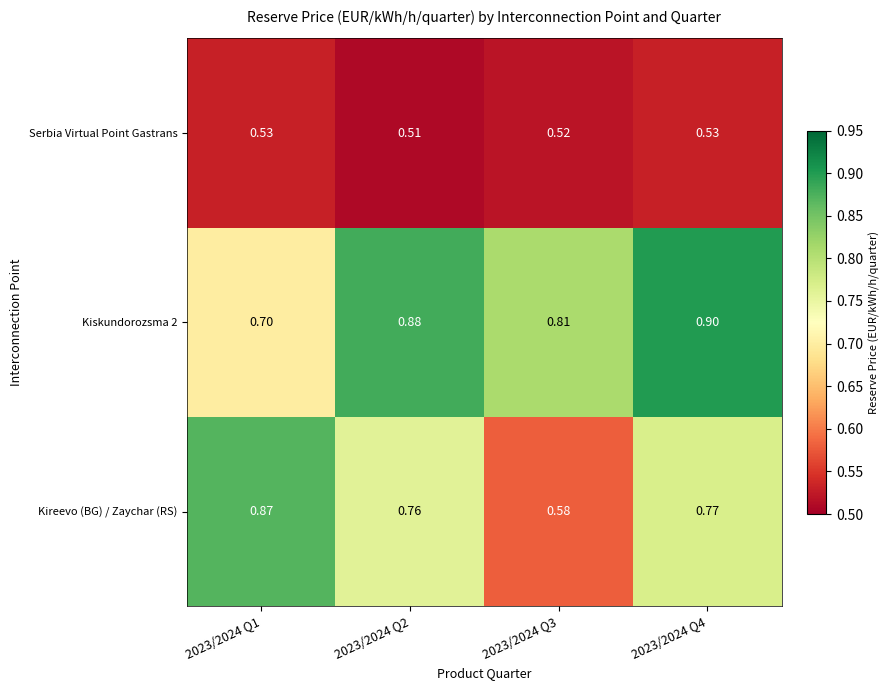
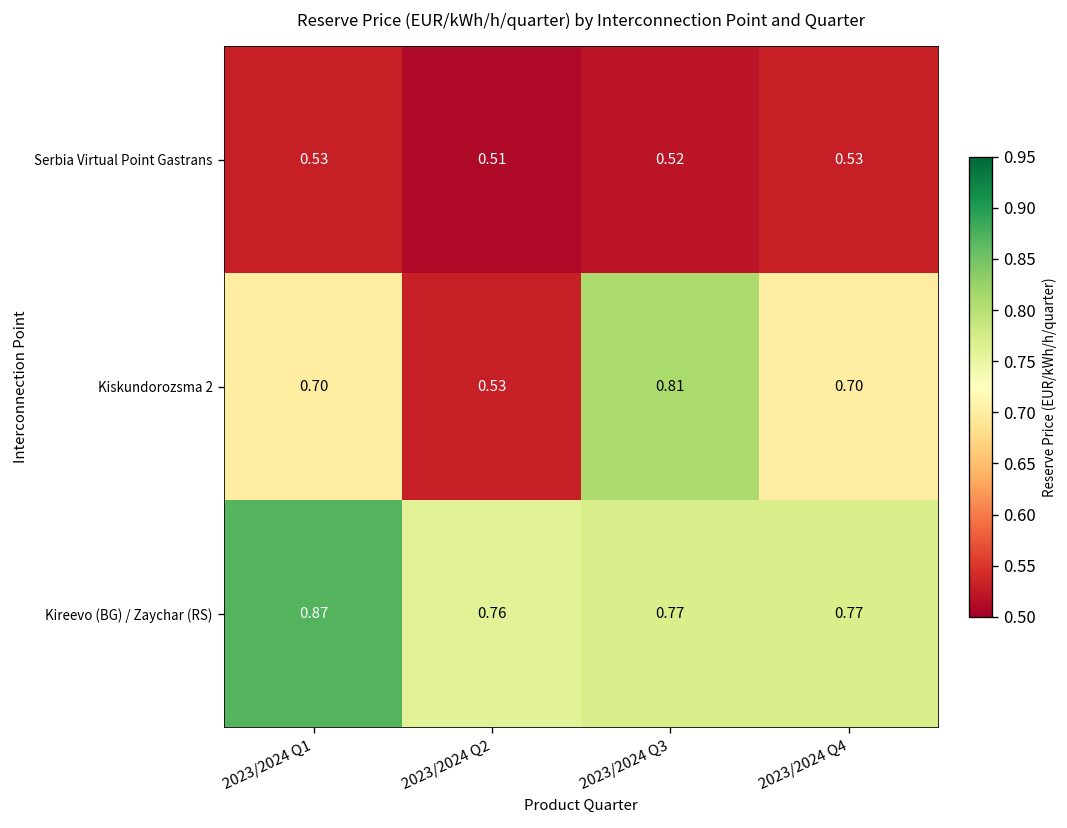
  {
    "Serbia Virtual Point Gastrans": {
      "2023/2024 Q1": 0.53,
      "2023/2024 Q2": 0.51,
      "2023/2024 Q3": 0.52,
      "2023/2024 Q4": 0.53
    },
    "Kiskundorozsma 2": {
      "2023/2024 Q1": 0.70,
-     "2023/2024 Q2": 0.88,
+     "2023/2024 Q2": 0.53,
      "2023/2024 Q3": 0.81,
-     "2023/2024 Q4": 0.90
+     "2023/2024 Q4": 0.70
    },
    "Kireevo (BG) / Zaychar (RS)": {
      "2023/2024 Q1": 0.87,
      "2023/2024 Q2": 0.76,
-     "2023/2024 Q3": 0.58,
+     "2023/2024 Q3": 0.77,
      "2023/2024 Q4": 0.77
    }
  }
